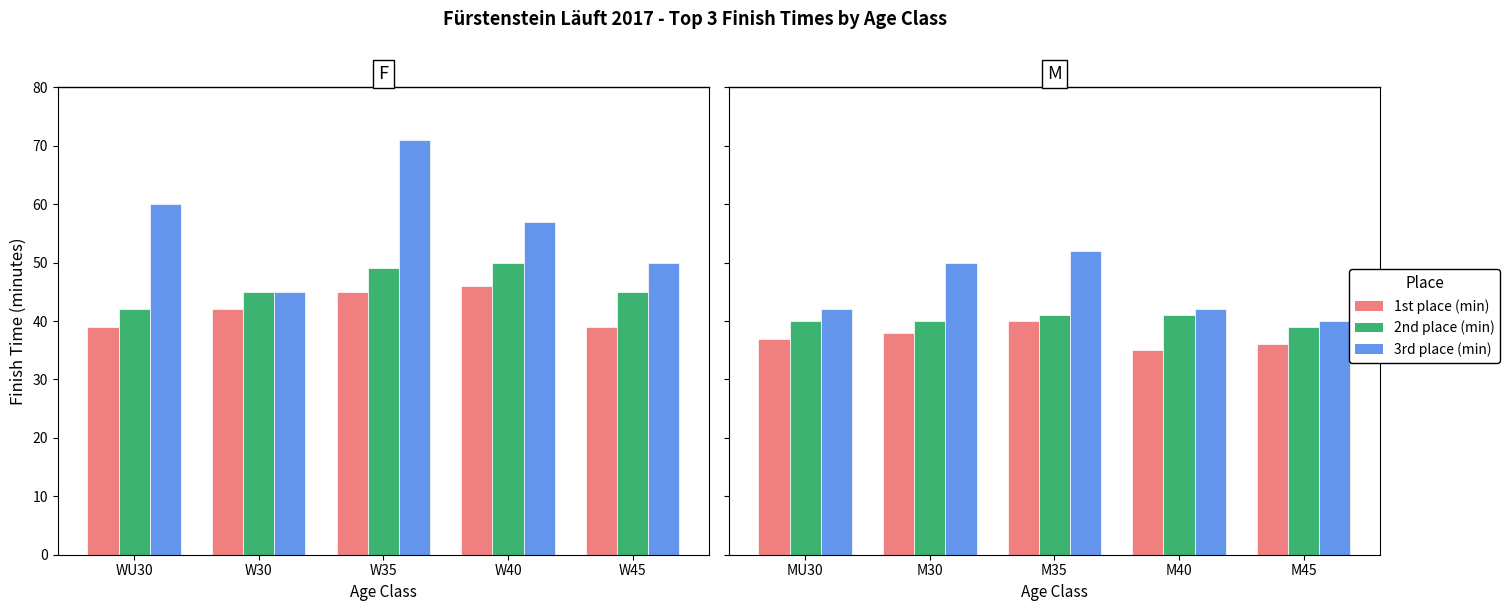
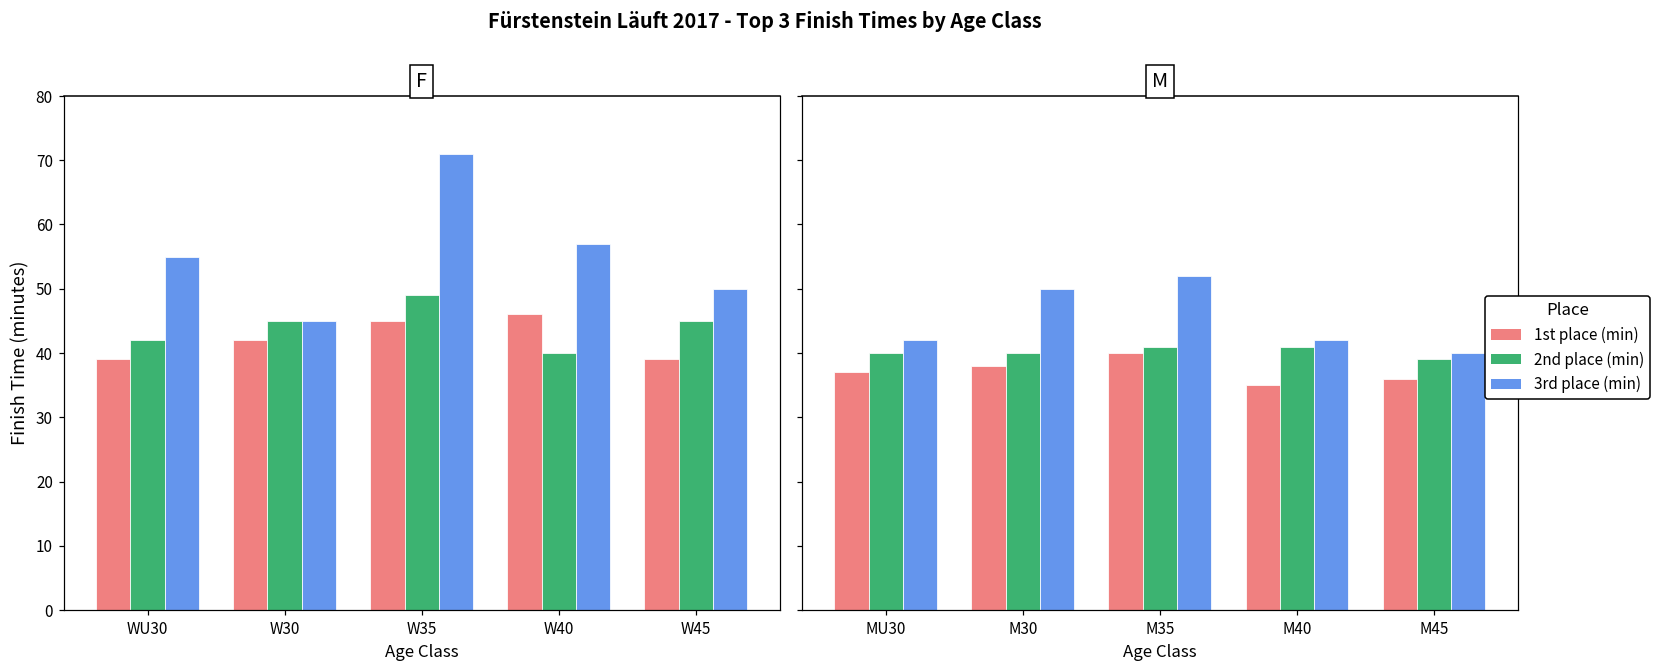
  {
    "F": {
      "2nd place (min)": {
        "WU30": 42,
        "W30": 45,
        "W35": 49,
-       "W40": 50,
+       "W40": 40,
        "W45": 45
      },
      "3rd place (min)": {
-       "WU30": 60,
+       "WU30": 55,
        "W30": 45,
        "W35": 71,
        "W40": 57,
        "W45": 50
      }
    }
  }
